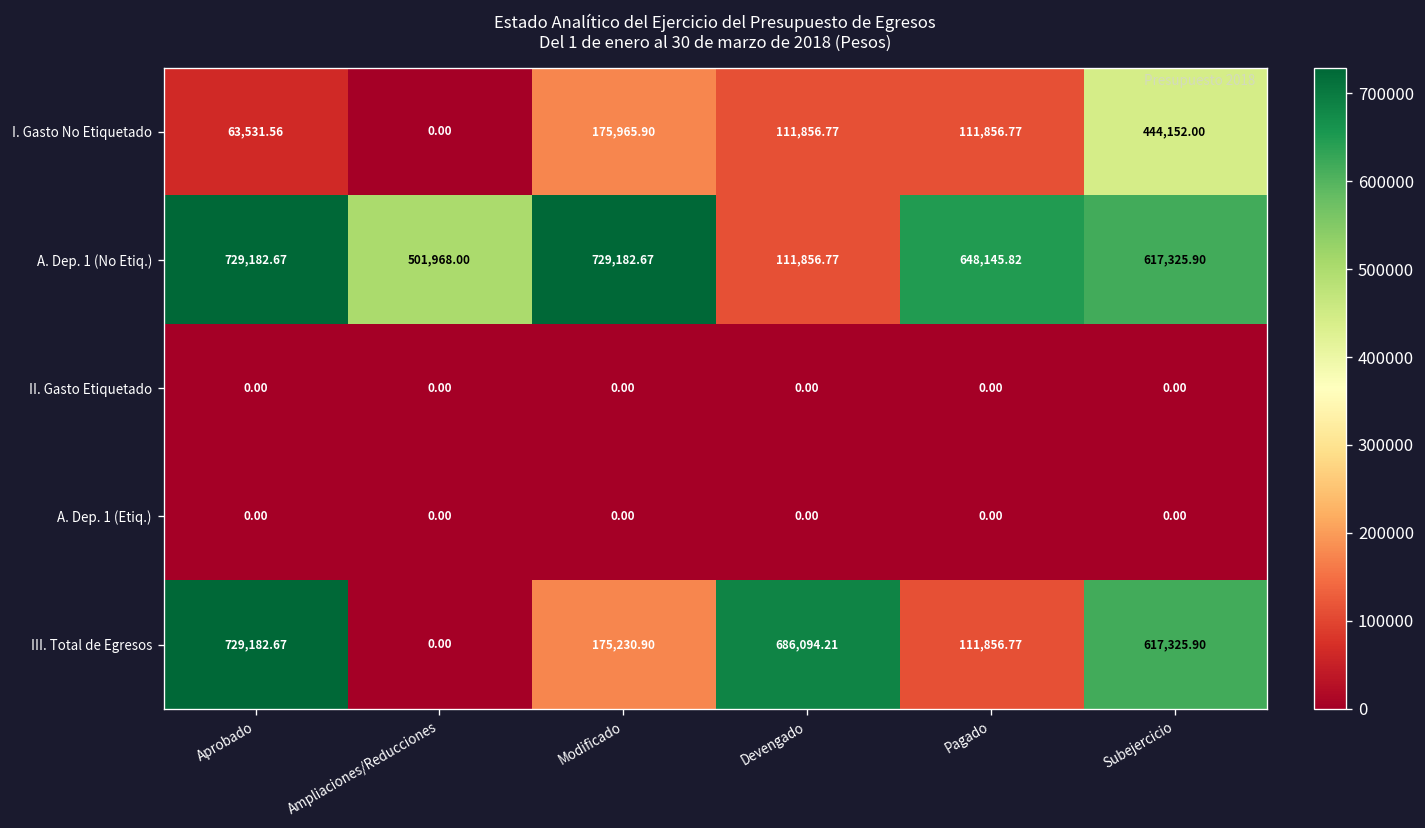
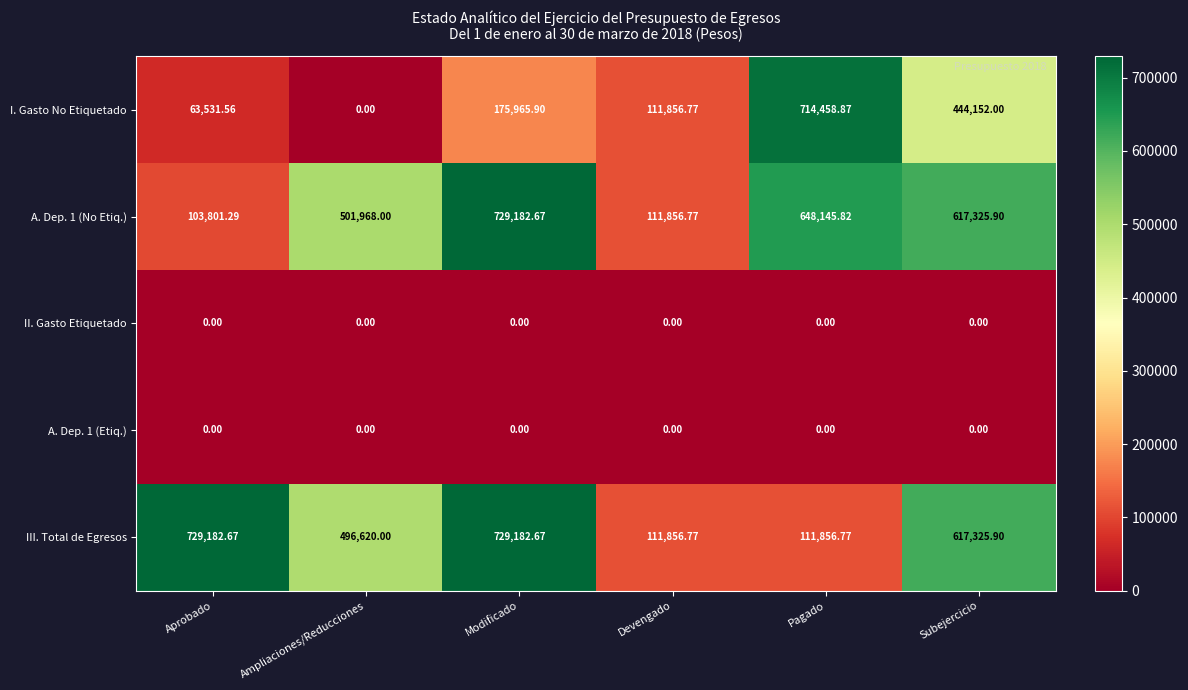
  {
    "I. Gasto No Etiquetado": {
      "Aprobado": "63,531.56",
      "Ampliaciones/Reducciones": "0.00",
      "Modificado": "175,965.90",
      "Devengado": "111,856.77",
-     "Pagado": "111,856.77"
+     "Pagado": "714,458.87"
    },
    "A. Dep. 1 (No Etiq.)": {
-     "Aprobado": "729,182.67",
+     "Aprobado": "103,801.29",
      "Ampliaciones/Reducciones": "501,968.00",
      "Modificado": "729,182.67",
      "Devengado": "111,856.77",
      "Pagado": "648,145.82",
      "Subejercicio": "617,325.90"
    },
    "II. Gasto Etiquetado": {
      "Aprobado": "0.00",
      "Ampliaciones/Reducciones": "0.00",
      "Modificado": "0.00",
      "Devengado": "0.00",
      "Pagado": "0.00",
      "Subejercicio": "0.00"
    },
    "A. Dep. 1 (Etiq.)": {
      "Aprobado": "0.00",
      "Ampliaciones/Reducciones": "0.00",
      "Modificado": "0.00",
      "Devengado": "0.00",
      "Pagado": "0.00",
      "Subejercicio": "0.00"
    },
    "III. Total de Egresos": {
      "Aprobado": "729,182.67",
-     "Ampliaciones/Reducciones": "0.00",
-     "Modificado": "175,230.90",
-     "Devengado": "686,094.21",
+     "Ampliaciones/Reducciones": "496,620.00",
+     "Modificado": "729,182.67",
+     "Devengado": "111,856.77",
      "Pagado": "111,856.77",
      "Subejercicio": "617,325.90"
    }
  }
